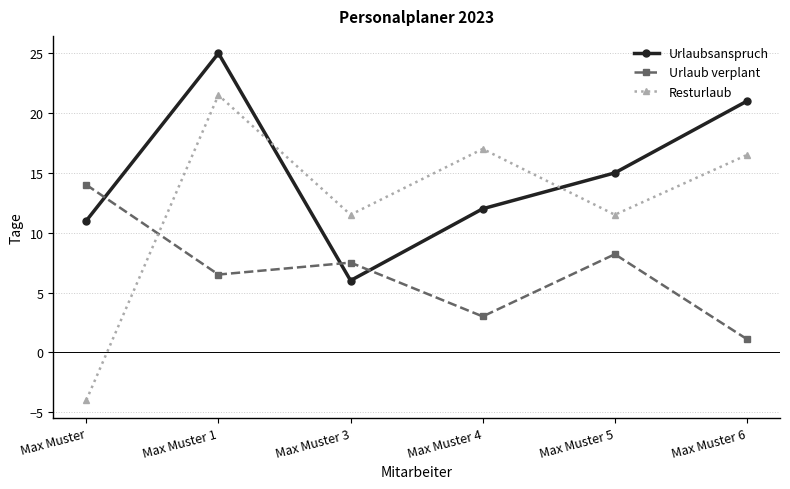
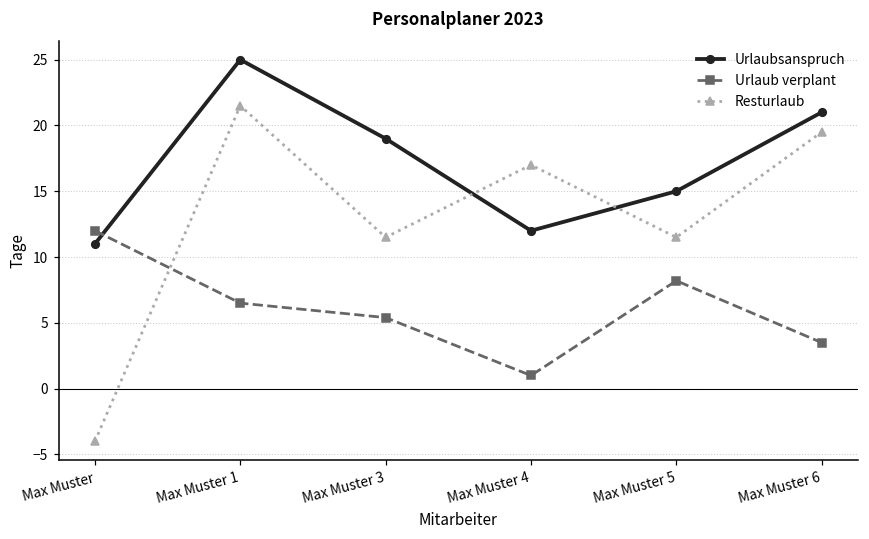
  {
    "Urlaubsanspruch": {
      "Max Muster": 11,
      "Max Muster 1": 25,
-     "Max Muster 3": 6,
+     "Max Muster 3": 19,
      "Max Muster 4": 12,
      "Max Muster 5": 15,
      "Max Muster 6": 21
    },
    "Urlaub verplant": {
-     "Max Muster": 14,
+     "Max Muster": 12,
      "Max Muster 1": 6.5,
-     "Max Muster 3": 7.5,
-     "Max Muster 4": 3,
+     "Max Muster 3": 5.4,
+     "Max Muster 4": 1,
      "Max Muster 5": 8.2,
-     "Max Muster 6": 1.1
+     "Max Muster 6": 3.5
    },
    "Resturlaub": {
      "Max Muster": -4.0,
      "Max Muster 1": 21.5,
      "Max Muster 3": 11.5,
      "Max Muster 4": 17.0,
      "Max Muster 5": 11.5,
-     "Max Muster 6": 16.5
+     "Max Muster 6": 19.5
    }
  }
